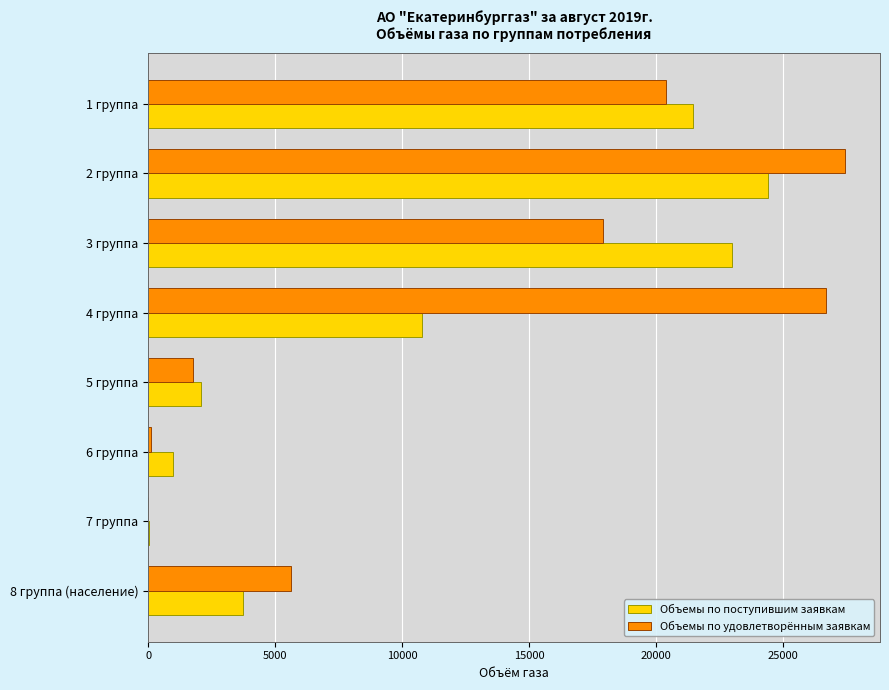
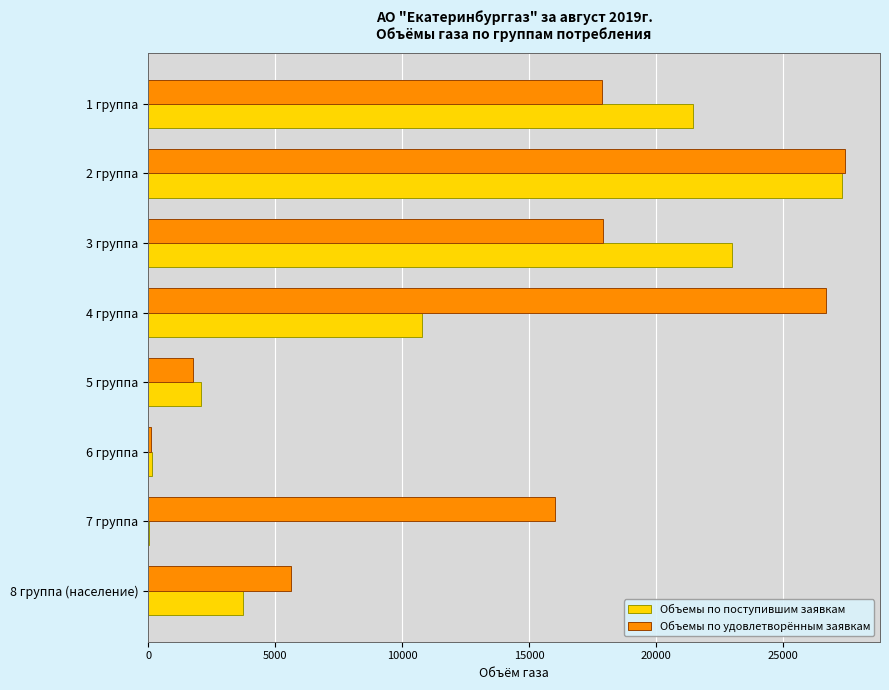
  {
    "Объемы по поступившим заявкам": {
      "1 группа": 21400,
-     "2 группа": 24400,
+     "2 группа": 27300,
      "3 группа": 23000,
      "4 группа": 10800,
      "5 группа": 2100,
-     "6 группа": 1000,
+     "6 группа": 200,
      "8 группа (население)": 3700
    },
    "Объемы по удовлетворённым заявкам": {
-     "1 группа": 20400,
+     "1 группа": 17900,
      "2 группа": 27400,
      "3 группа": 17900,
      "4 группа": 26700,
      "5 группа": 1800,
      "6 группа": 100,
-     "7 группа": 0,
+     "7 группа": 16000,
      "8 группа (население)": 5600
    }
  }
